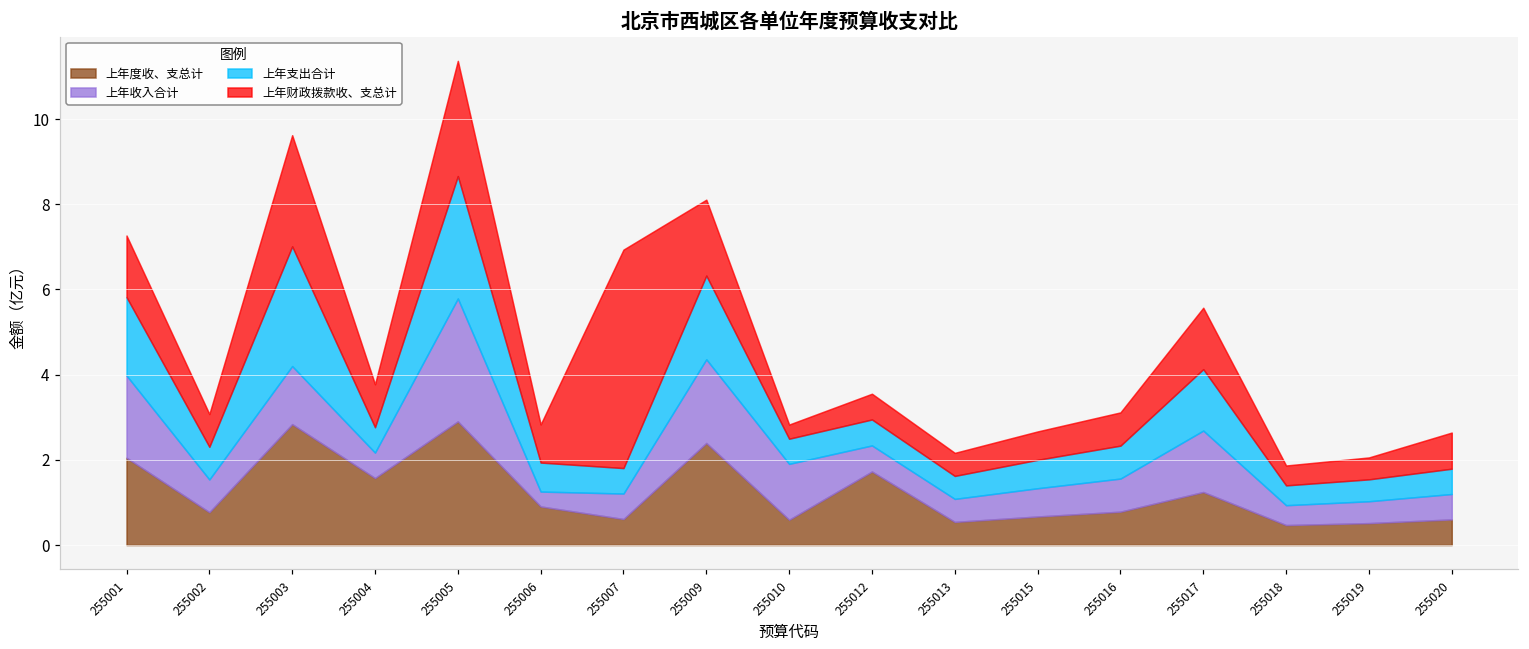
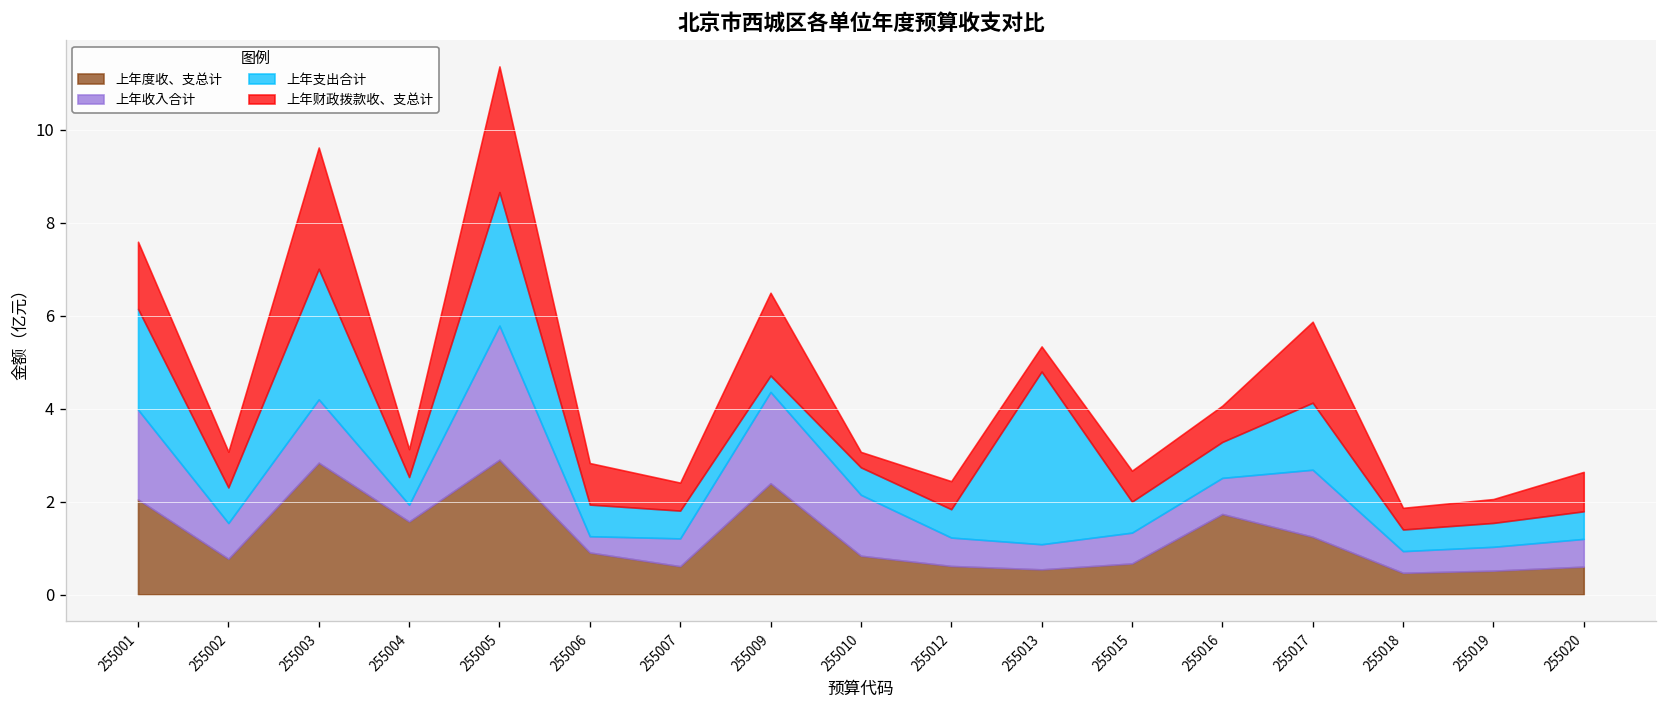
  {
    "上年度收、支总计": {
      "255001": 2.0,
      "255002": 0.8,
      "255003": 2.8,
      "255004": 1.6,
      "255005": 2.9,
      "255006": 0.9,
      "255007": 0.6,
      "255009": 2.4,
-     "255010": 0.6,
-     "255012": 1.7,
+     "255010": 0.8,
+     "255012": 0.6,
      "255013": 0.5,
      "255015": 0.7,
-     "255016": 0.8,
+     "255016": 1.7,
      "255017": 1.2,
      "255018": 0.5,
      "255019": 0.5,
      "255020": 0.6
    },
    "上年收入合计": {
      "255001": 1.9,
      "255002": 0.8,
      "255003": 1.4,
-     "255004": 0.6,
+     "255004": 0.4,
      "255005": 2.9,
      "255006": 0.3,
      "255007": 0.6,
      "255009": 2.0,
      "255010": 1.3,
      "255012": 0.6,
      "255013": 0.5,
      "255015": 0.7,
      "255016": 0.8,
      "255017": 1.4,
      "255018": 0.5,
      "255019": 0.5,
      "255020": 0.6
    },
    "上年支出合计": {
-     "255001": 1.8,
+     "255001": 2.2,
      "255002": 0.8,
      "255003": 2.8,
      "255004": 0.6,
      "255005": 2.9,
      "255006": 0.7,
      "255007": 0.6,
-     "255009": 2.0,
+     "255009": 0.4,
      "255010": 0.6,
      "255012": 0.6,
-     "255013": 0.5,
+     "255013": 3.7,
      "255015": 0.7,
      "255016": 0.8,
      "255017": 1.4,
      "255018": 0.5,
      "255019": 0.5,
      "255020": 0.6
    },
    "上年财政拨款收、支总计": {
      "255001": 1.4,
      "255002": 0.8,
      "255003": 2.6,
-     "255004": 1.0,
+     "255004": 0.6,
      "255005": 2.7,
      "255006": 0.9,
-     "255007": 5.1,
+     "255007": 0.6,
      "255009": 1.8,
      "255010": 0.3,
      "255012": 0.6,
      "255013": 0.5,
      "255015": 0.7,
      "255016": 0.8,
-     "255017": 1.4,
+     "255017": 1.7,
      "255018": 0.5,
      "255019": 0.5,
      "255020": 0.8
    }
  }
